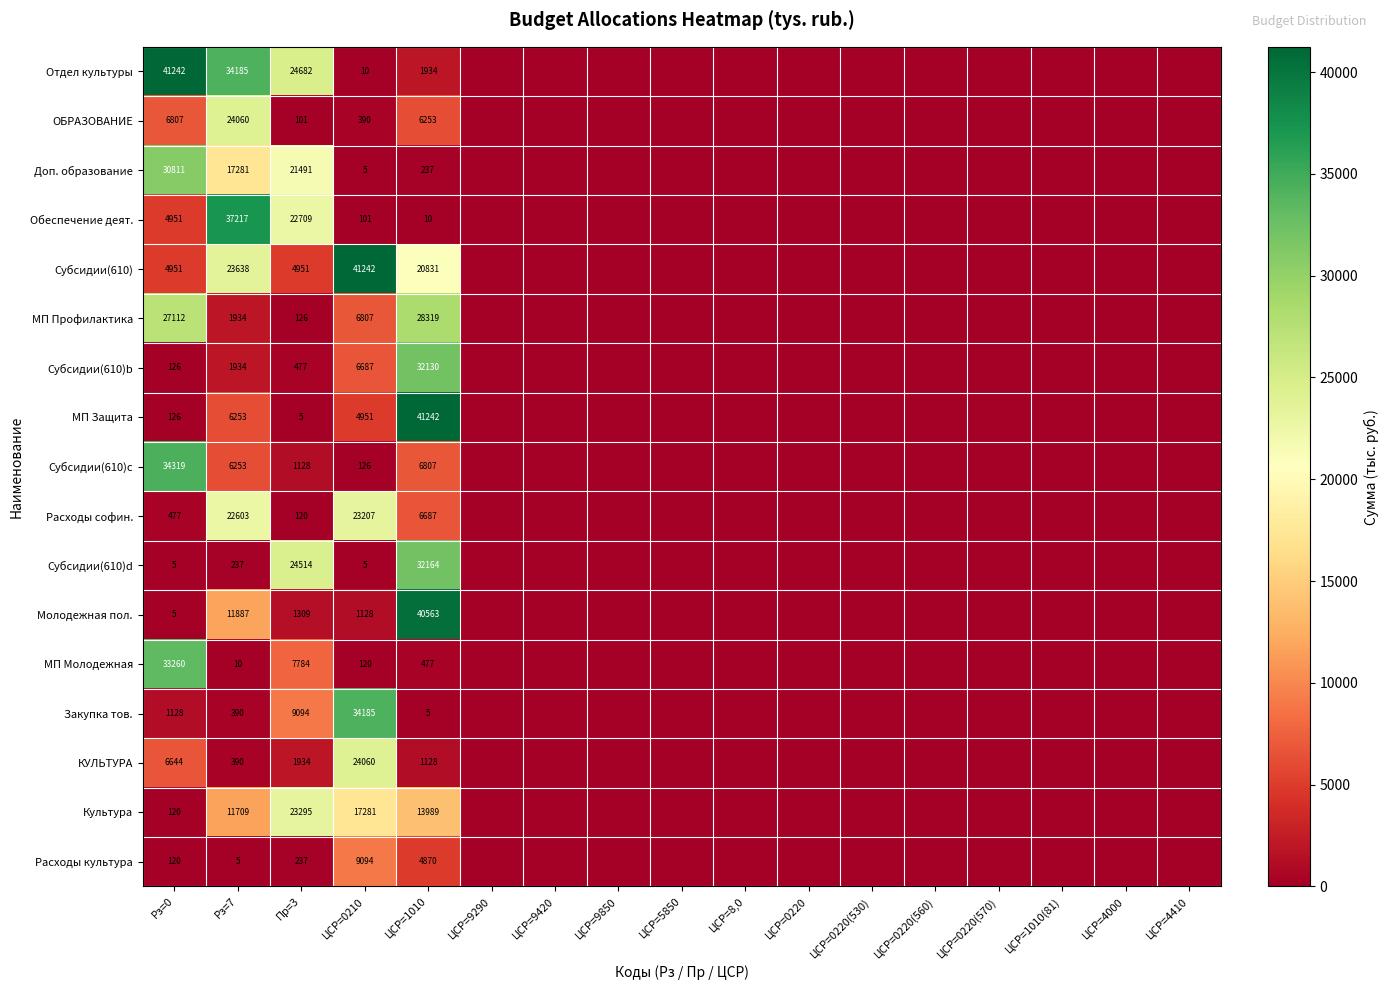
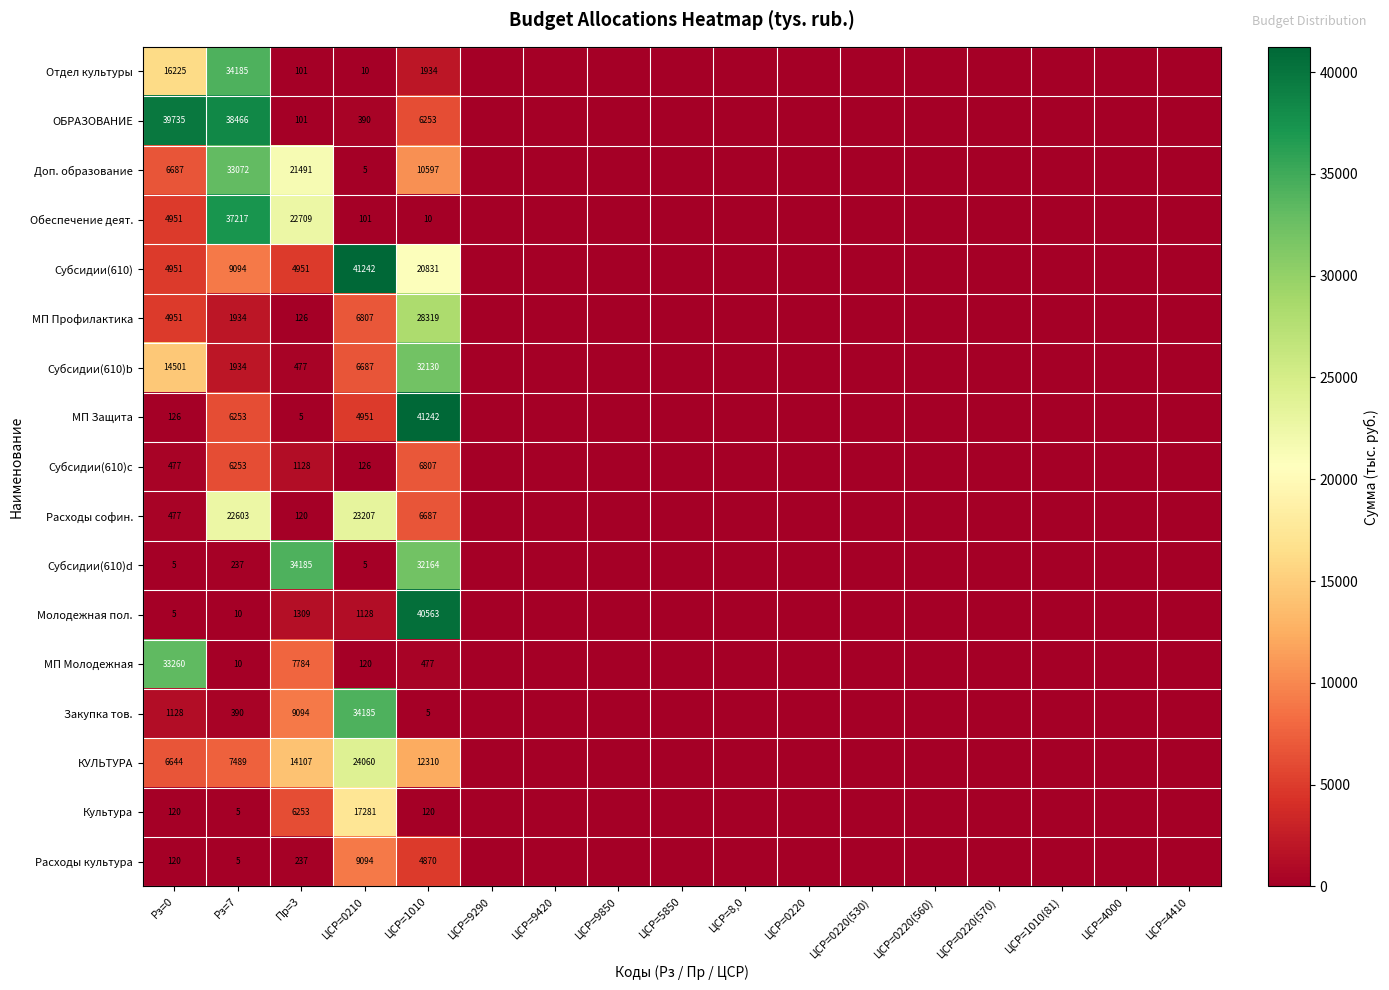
  {
    "Отдел культуры": {
-     "Рз=0": 41242,
+     "Рз=0": 16225,
      "Рз=7": 34185,
-     "Пр=3": 24682,
+     "Пр=3": 101,
      "ЦСР=0210": 10,
      "ЦСР=1010": 1934
    },
    "ОБРАЗОВАНИЕ": {
-     "Рз=0": 6807,
-     "Рз=7": 24060,
+     "Рз=0": 39735,
+     "Рз=7": 38466,
      "Пр=3": 101,
      "ЦСР=0210": 390,
      "ЦСР=1010": 6253
    },
    "Доп. образование": {
-     "Рз=0": 30811,
-     "Рз=7": 17281,
+     "Рз=0": 6687,
+     "Рз=7": 33072,
      "Пр=3": 21491,
      "ЦСР=0210": 5,
-     "ЦСР=1010": 237
+     "ЦСР=1010": 10597
    },
    "Обеспечение деят.": {
      "Рз=0": 4951,
      "Рз=7": 37217,
      "Пр=3": 22709,
      "ЦСР=0210": 101,
      "ЦСР=1010": 10
    },
    "Субсидии(610)": {
      "Рз=0": 4951,
-     "Рз=7": 23638,
+     "Рз=7": 9094,
      "Пр=3": 4951,
      "ЦСР=0210": 41242,
      "ЦСР=1010": 20831
    },
    "МП Профилактика": {
-     "Рз=0": 27112,
+     "Рз=0": 4951,
      "Рз=7": 1934,
      "Пр=3": 126,
      "ЦСР=0210": 6807,
      "ЦСР=1010": 28319
    },
    "Субсидии(610)b": {
-     "Рз=0": 126,
+     "Рз=0": 14501,
      "Рз=7": 1934,
      "Пр=3": 477,
      "ЦСР=0210": 6687,
      "ЦСР=1010": 32130
    },
    "МП Защита": {
      "Рз=0": 126,
      "Рз=7": 6253,
      "Пр=3": 5,
      "ЦСР=0210": 4951,
      "ЦСР=1010": 41242
    },
    "Субсидии(610)c": {
-     "Рз=0": 34319,
+     "Рз=0": 477,
      "Рз=7": 6253,
      "Пр=3": 1128,
      "ЦСР=0210": 126,
      "ЦСР=1010": 6807
    },
    "Расходы софин.": {
      "Рз=0": 477,
      "Рз=7": 22603,
      "Пр=3": 120,
      "ЦСР=0210": 23207,
      "ЦСР=1010": 6687
    },
    "Субсидии(610)d": {
      "Рз=0": 5,
      "Рз=7": 237,
-     "Пр=3": 24514,
+     "Пр=3": 34185,
      "ЦСР=0210": 5,
      "ЦСР=1010": 32164
    },
    "Молодежная пол.": {
      "Рз=0": 5,
-     "Рз=7": 11887,
+     "Рз=7": 10,
      "Пр=3": 1309,
      "ЦСР=0210": 1128,
      "ЦСР=1010": 40563
    },
    "МП Молодежная": {
      "Рз=0": 33260,
      "Рз=7": 10,
      "Пр=3": 7784,
      "ЦСР=0210": 120,
      "ЦСР=1010": 477
    },
    "Закупка тов.": {
      "Рз=0": 1128,
      "Рз=7": 390,
      "Пр=3": 9094,
      "ЦСР=0210": 34185,
      "ЦСР=1010": 5
    },
    "КУЛЬТУРА": {
      "Рз=0": 6644,
-     "Рз=7": 390,
-     "Пр=3": 1934,
+     "Рз=7": 7489,
+     "Пр=3": 14107,
      "ЦСР=0210": 24060,
-     "ЦСР=1010": 1128
+     "ЦСР=1010": 12310
    },
    "Культура": {
      "Рз=0": 120,
-     "Рз=7": 11709,
-     "Пр=3": 23295,
+     "Рз=7": 5,
+     "Пр=3": 6253,
      "ЦСР=0210": 17281,
-     "ЦСР=1010": 13989
+     "ЦСР=1010": 120
    },
    "Расходы культура": {
      "Рз=0": 120,
      "Рз=7": 5,
      "Пр=3": 237,
      "ЦСР=0210": 9094,
      "ЦСР=1010": 4870
    }
  }
